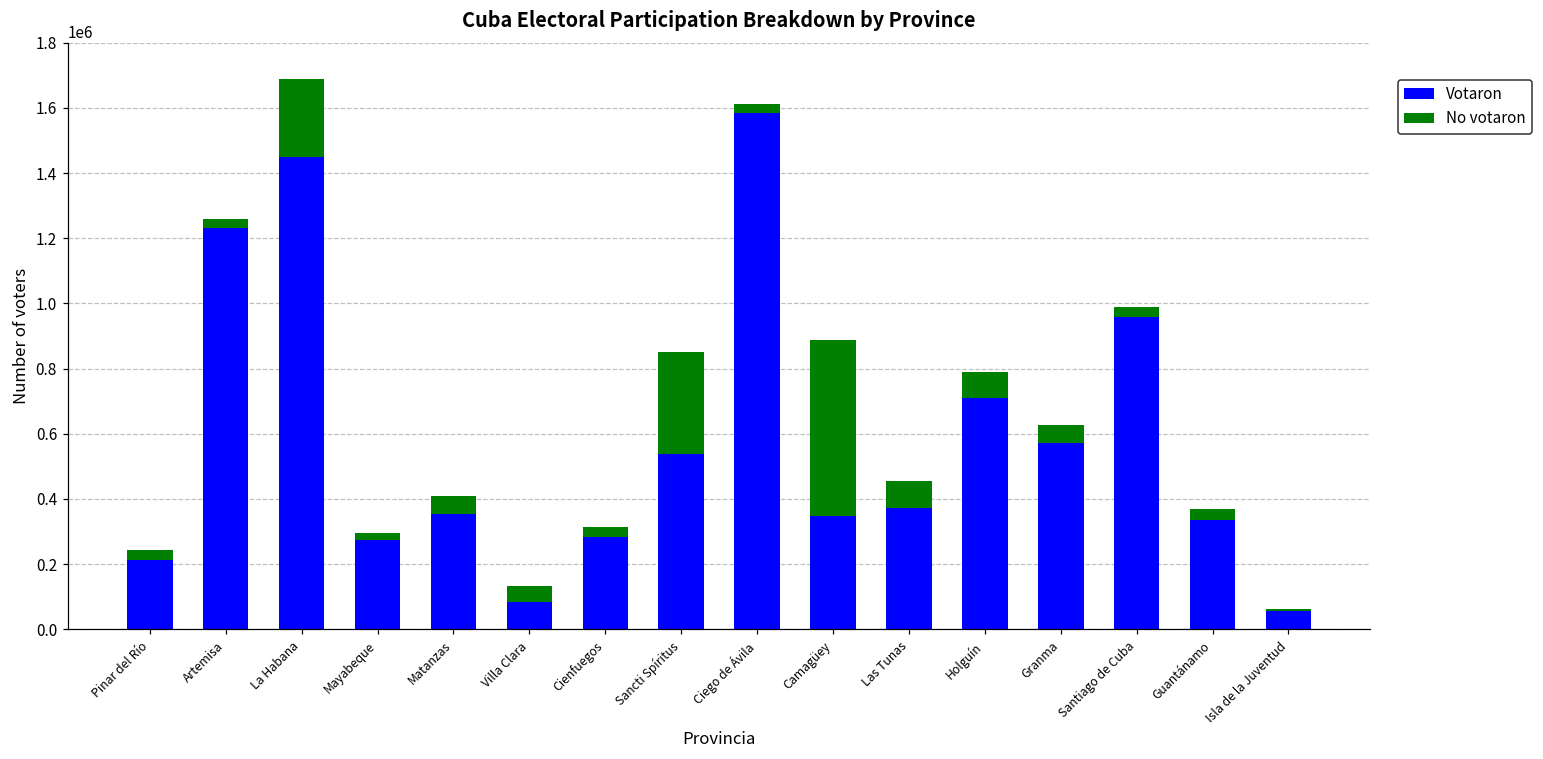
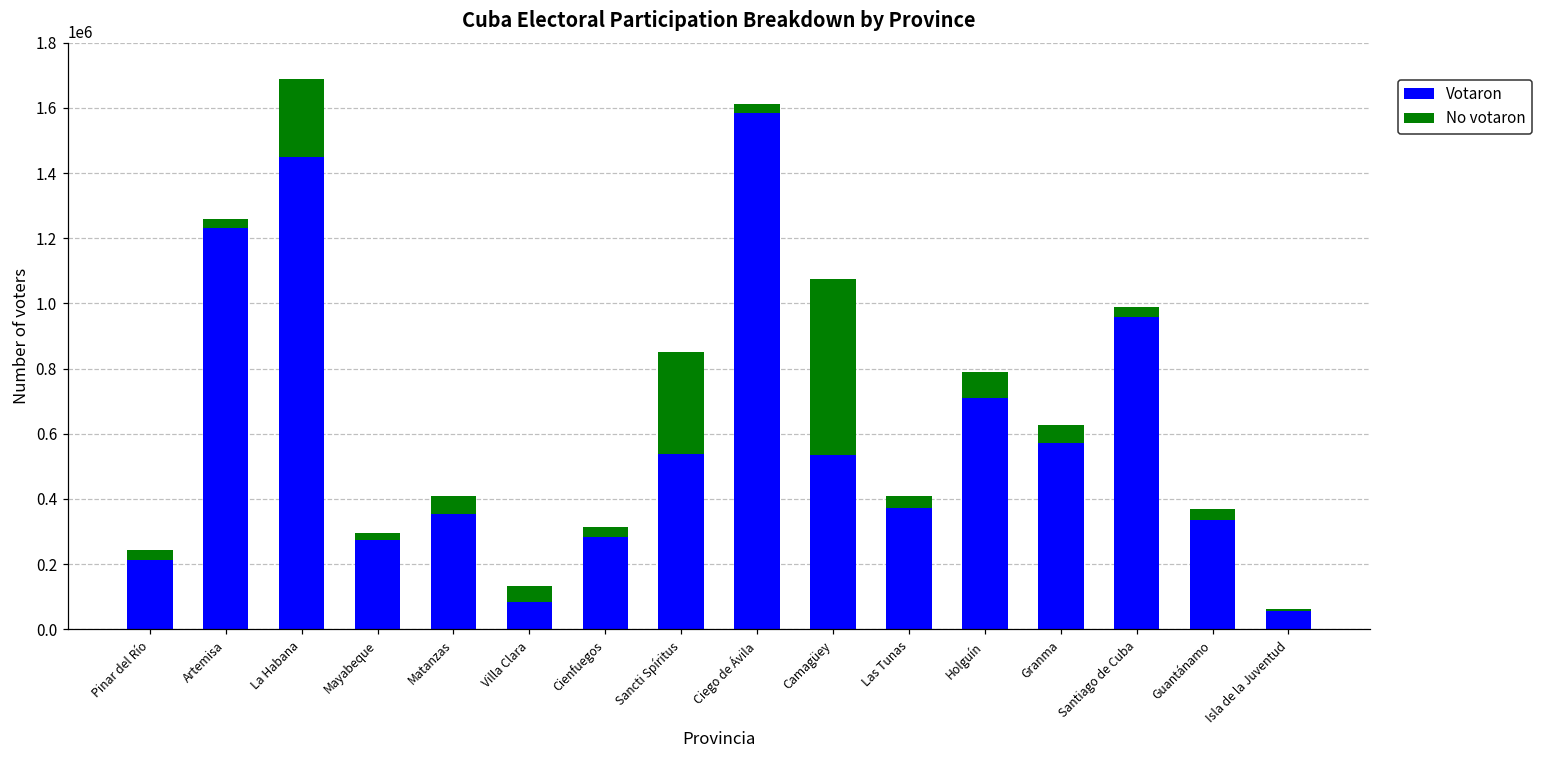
  {
    "Votaron": {
      "Pinar del Río": 210000,
      "Artemisa": 1230000,
      "La Habana": 1450000,
      "Mayabeque": 270000,
      "Matanzas": 360000,
      "Villa Clara": 80000,
      "Cienfuegos": 280000,
      "Sancti Spíritus": 540000,
      "Ciego de Ávila": 1580000,
-     "Camagüey": 350000,
+     "Camagüey": 540000,
      "Las Tunas": 370000,
      "Holguín": 710000,
      "Granma": 570000,
      "Santiago de Cuba": 960000,
      "Guantánamo": 340000,
      "Isla de la Juventud": 60000
    },
    "No votaron": {
      "Pinar del Río": 30000,
      "Artemisa": 30000,
      "La Habana": 240000,
      "Mayabeque": 20000,
      "Matanzas": 50000,
      "Villa Clara": 50000,
      "Cienfuegos": 30000,
      "Sancti Spíritus": 310000,
      "Ciego de Ávila": 30000,
      "Camagüey": 540000,
-     "Las Tunas": 80000,
+     "Las Tunas": 40000,
      "Holguín": 80000,
      "Granma": 60000,
      "Santiago de Cuba": 30000,
      "Guantánamo": 30000
    }
  }
